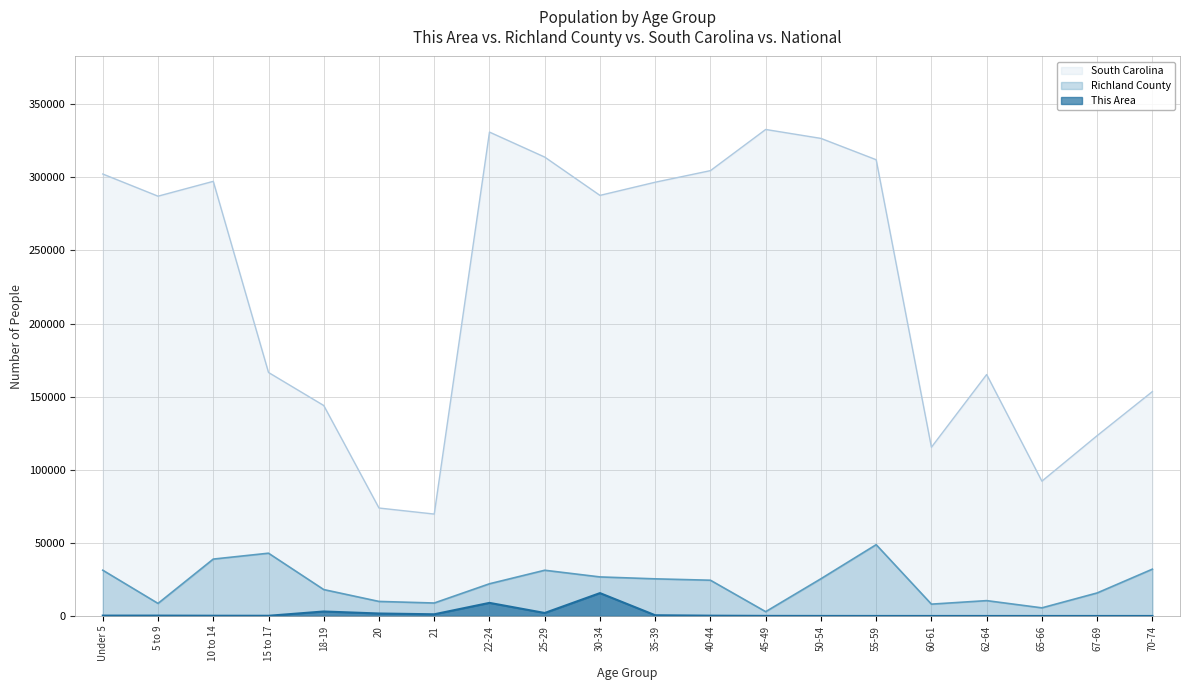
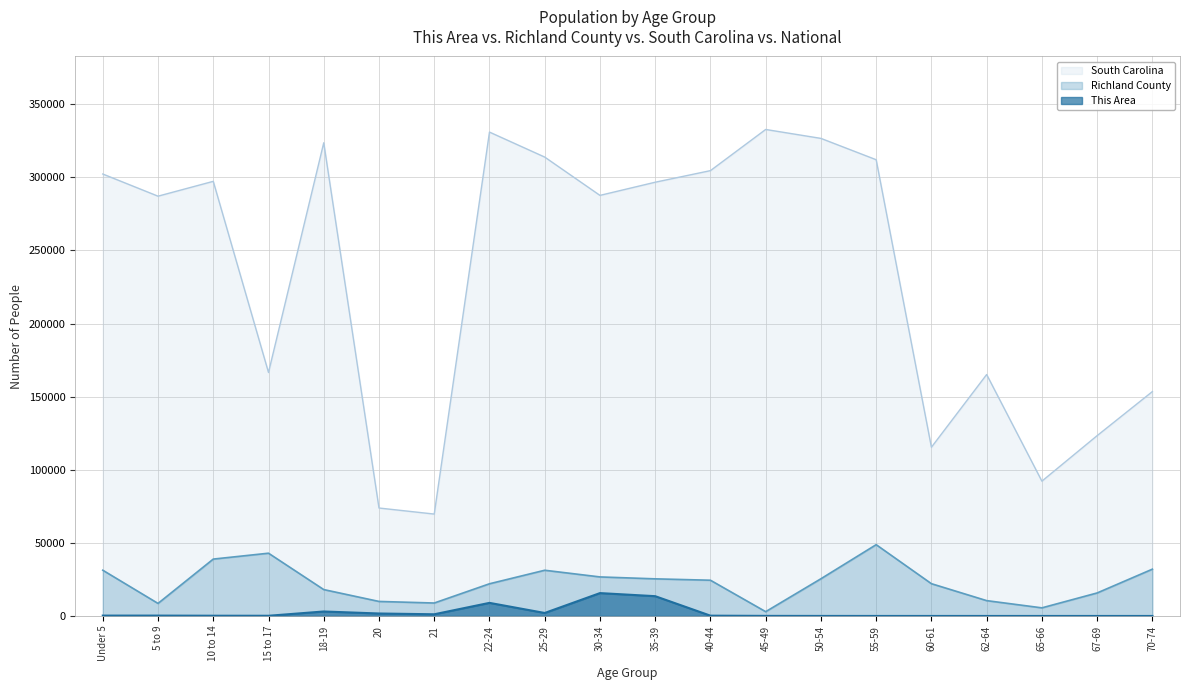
  {
    "South Carolina": {
      "Under 5": 302000,
      "5 to 9": 287000,
      "10 to 14": 297000,
      "15 to 17": 167000,
-     "18-19": 144000,
+     "18-19": 324000,
      "20": 74000,
      "21": 70000,
      "22-24": 331000,
      "25-29": 314000,
      "30-34": 288000,
      "35-39": 297000,
      "40-44": 305000,
      "45-49": 333000,
      "50-54": 327000,
      "55-59": 312000,
      "60-61": 115000,
      "62-64": 165000,
      "65-66": 92000,
      "67-69": 123000,
      "70-74": 153000
    },
    "Richland County": {
      "Under 5": 31000,
      "5 to 9": 9000,
      "10 to 14": 39000,
      "15 to 17": 43000,
      "18-19": 18000,
      "20": 10000,
      "21": 9000,
      "22-24": 22000,
      "25-29": 31000,
      "30-34": 27000,
      "35-39": 25000,
      "40-44": 24000,
      "45-49": 3000,
      "50-54": 25000,
      "55-59": 49000,
-     "60-61": 8000,
+     "60-61": 22000,
      "62-64": 10000,
      "65-66": 6000,
      "67-69": 16000,
      "70-74": 32000
    },
    "This Area": {
      "Under 5": 0,
      "5 to 9": 0,
      "10 to 14": 0,
      "15 to 17": 0,
      "18-19": 3000,
      "20": 2000,
      "21": 1000,
      "22-24": 9000,
      "25-29": 2000,
      "30-34": 16000,
-     "35-39": 1000,
+     "35-39": 14000,
      "40-44": 0,
      "45-49": 0,
      "50-54": 0,
      "55-59": 0,
      "60-61": 0,
      "62-64": 0,
      "65-66": 0,
      "67-69": 0,
      "70-74": 0
    }
  }
